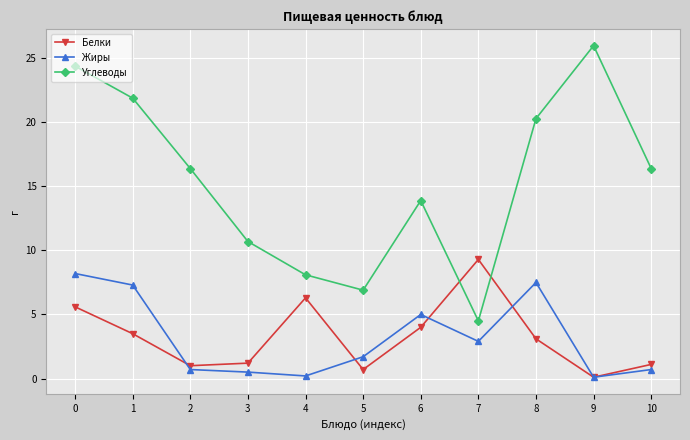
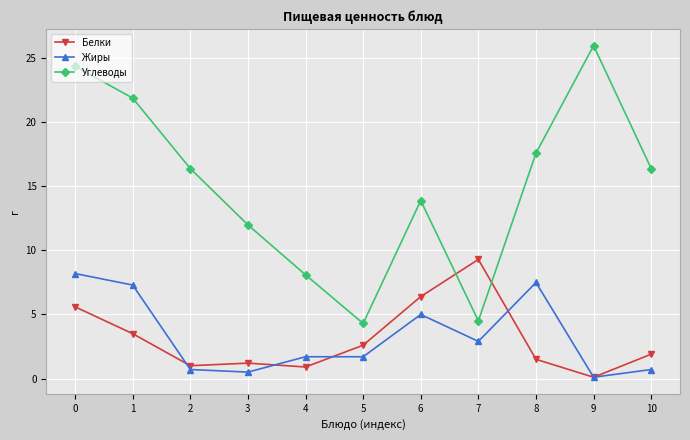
  {
    "Белки": {
      "0": 5.6,
      "1": 3.5,
      "2": 1.0,
      "3": 1.2,
-     "4": 6.3,
-     "5": 0.7,
-     "6": 4.0,
+     "4": 0.9,
+     "5": 2.6,
+     "6": 6.4,
      "7": 9.3,
-     "8": 3.1,
-     "10": 1.1
+     "8": 1.5,
+     "10": 1.9
    },
    "Жиры": {
      "0": 8.2,
      "1": 7.3,
      "2": 0.7,
      "3": 0.5,
-     "4": 0.2,
+     "4": 1.7,
      "5": 1.7,
      "6": 5.0,
      "7": 2.9,
      "8": 7.5,
      "10": 0.7
    },
    "Углеводы": {
      "1": 21.9,
      "2": 16.4,
-     "3": 10.7,
+     "3": 12.0,
      "4": 8.1,
-     "5": 6.9,
+     "5": 4.3,
      "6": 13.9,
      "7": 4.5,
-     "8": 20.3,
+     "8": 17.6,
      "9": 26.0,
      "10": 16.4
    }
  }
